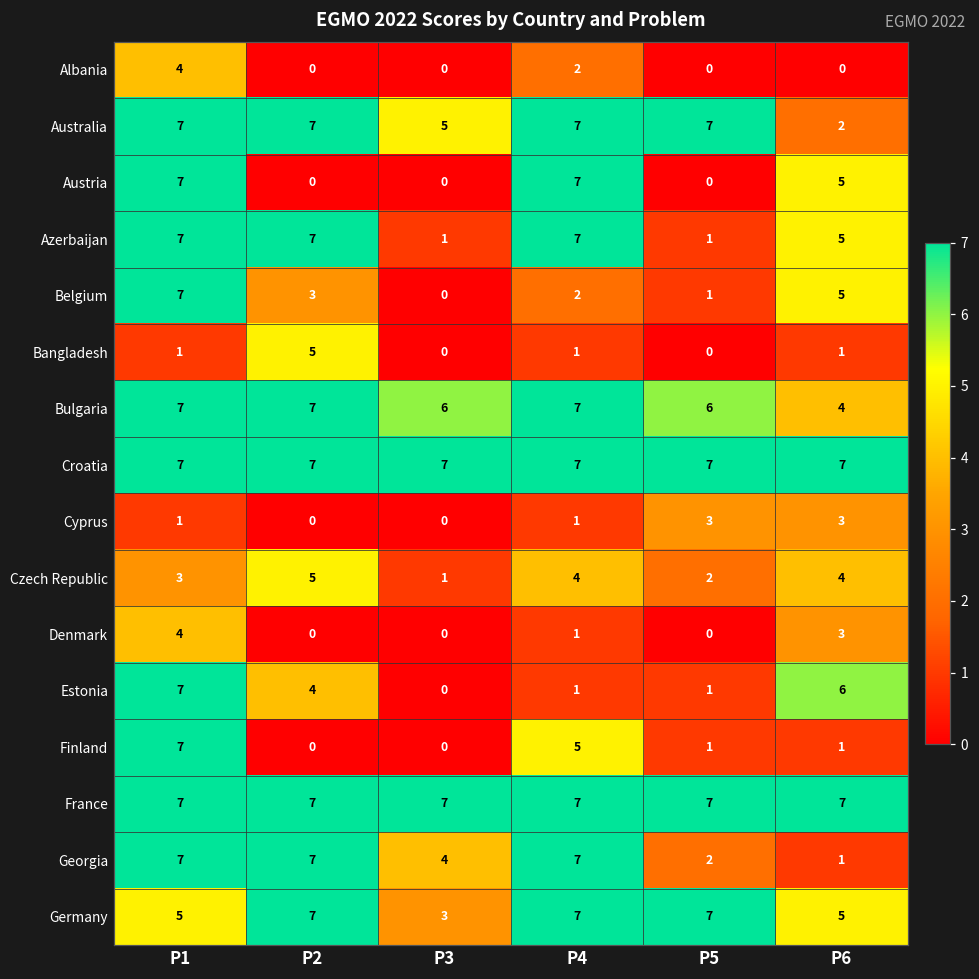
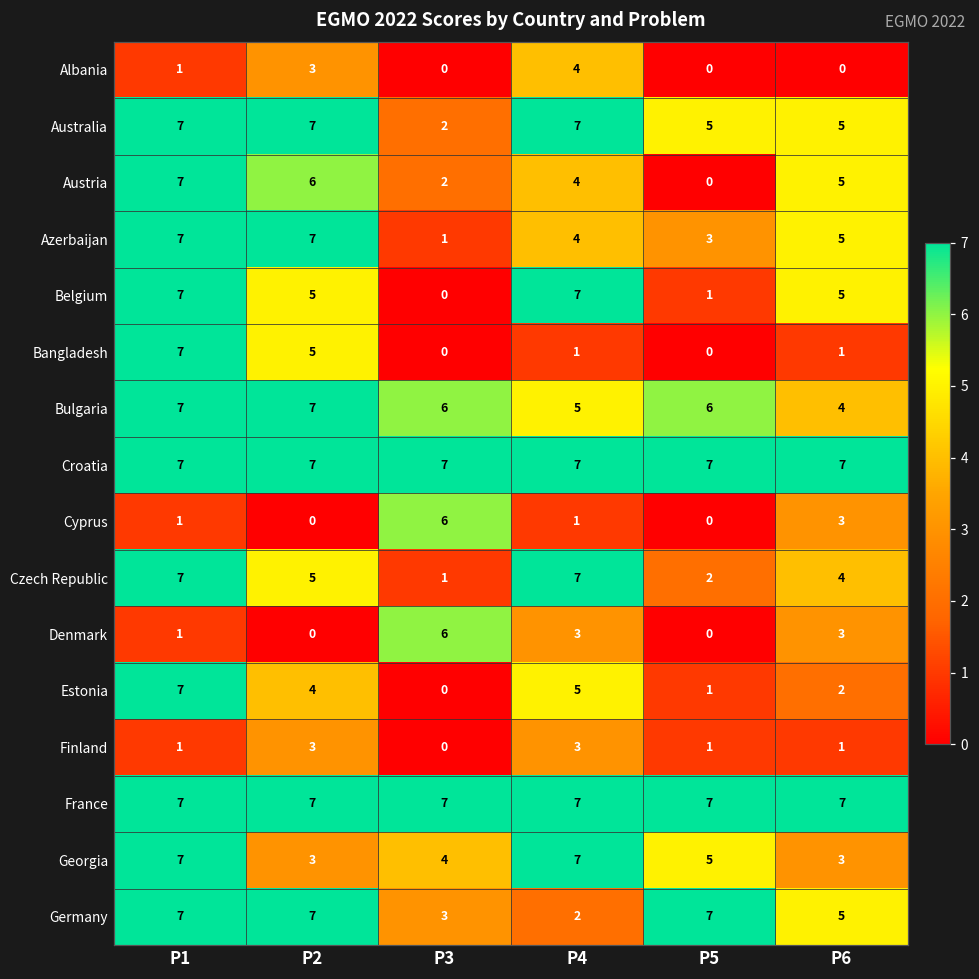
  {
    "Albania": {
-     "P1": 4,
-     "P2": 0,
+     "P1": 1,
+     "P2": 3,
      "P3": 0,
-     "P4": 2,
+     "P4": 4,
      "P5": 0,
      "P6": 0
    },
    "Australia": {
      "P1": 7,
      "P2": 7,
-     "P3": 5,
+     "P3": 2,
      "P4": 7,
-     "P5": 7,
-     "P6": 2
+     "P5": 5,
+     "P6": 5
    },
    "Austria": {
      "P1": 7,
-     "P2": 0,
-     "P3": 0,
-     "P4": 7,
+     "P2": 6,
+     "P3": 2,
+     "P4": 4,
      "P5": 0,
      "P6": 5
    },
    "Azerbaijan": {
      "P1": 7,
      "P2": 7,
      "P3": 1,
-     "P4": 7,
-     "P5": 1,
+     "P4": 4,
+     "P5": 3,
      "P6": 5
    },
    "Belgium": {
      "P1": 7,
-     "P2": 3,
+     "P2": 5,
      "P3": 0,
-     "P4": 2,
+     "P4": 7,
      "P5": 1,
      "P6": 5
    },
    "Bangladesh": {
-     "P1": 1,
+     "P1": 7,
      "P2": 5,
      "P3": 0,
      "P4": 1,
      "P5": 0,
      "P6": 1
    },
    "Bulgaria": {
      "P1": 7,
      "P2": 7,
      "P3": 6,
-     "P4": 7,
+     "P4": 5,
      "P5": 6,
      "P6": 4
    },
    "Croatia": {
      "P1": 7,
      "P2": 7,
      "P3": 7,
      "P4": 7,
      "P5": 7,
      "P6": 7
    },
    "Cyprus": {
      "P1": 1,
      "P2": 0,
-     "P3": 0,
+     "P3": 6,
      "P4": 1,
-     "P5": 3,
+     "P5": 0,
      "P6": 3
    },
    "Czech Republic": {
-     "P1": 3,
+     "P1": 7,
      "P2": 5,
      "P3": 1,
-     "P4": 4,
+     "P4": 7,
      "P5": 2,
      "P6": 4
    },
    "Denmark": {
-     "P1": 4,
+     "P1": 1,
      "P2": 0,
-     "P3": 0,
-     "P4": 1,
+     "P3": 6,
+     "P4": 3,
      "P5": 0,
      "P6": 3
    },
    "Estonia": {
      "P1": 7,
      "P2": 4,
      "P3": 0,
-     "P4": 1,
+     "P4": 5,
      "P5": 1,
-     "P6": 6
+     "P6": 2
    },
    "Finland": {
-     "P1": 7,
-     "P2": 0,
+     "P1": 1,
+     "P2": 3,
      "P3": 0,
-     "P4": 5,
+     "P4": 3,
      "P5": 1,
      "P6": 1
    },
    "France": {
      "P1": 7,
      "P2": 7,
      "P3": 7,
      "P4": 7,
      "P5": 7,
      "P6": 7
    },
    "Georgia": {
      "P1": 7,
-     "P2": 7,
+     "P2": 3,
      "P3": 4,
      "P4": 7,
-     "P5": 2,
-     "P6": 1
+     "P5": 5,
+     "P6": 3
    },
    "Germany": {
-     "P1": 5,
+     "P1": 7,
      "P2": 7,
      "P3": 3,
-     "P4": 7,
+     "P4": 2,
      "P5": 7,
      "P6": 5
    }
  }
